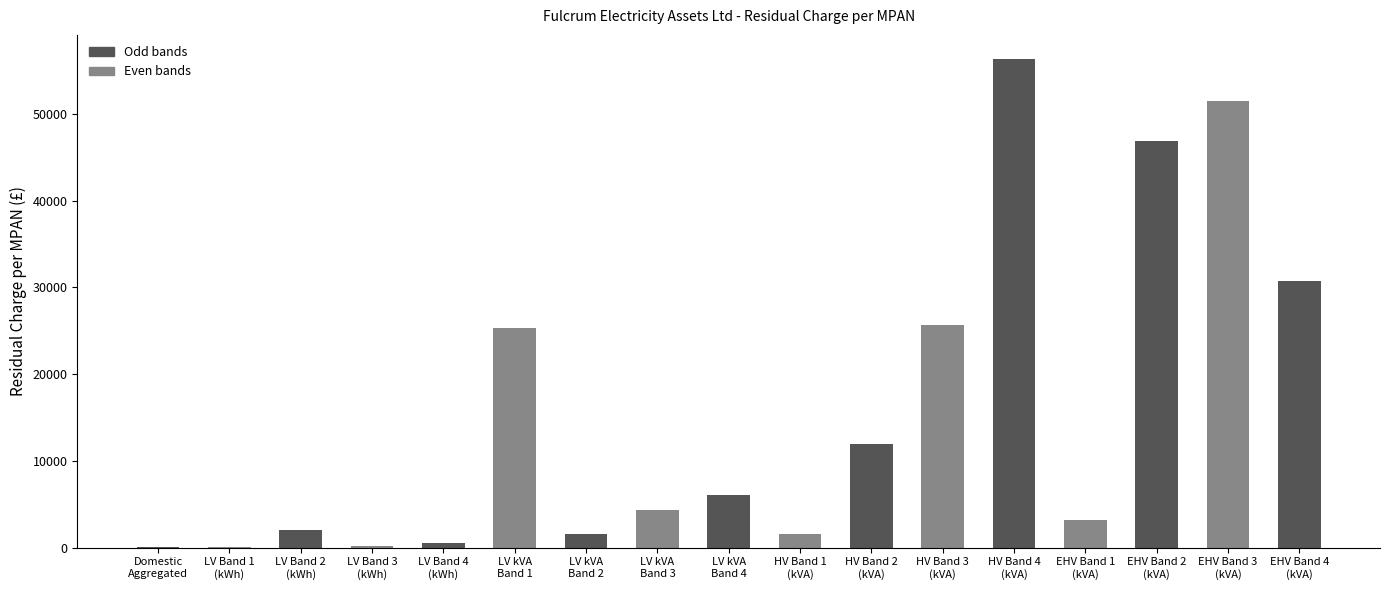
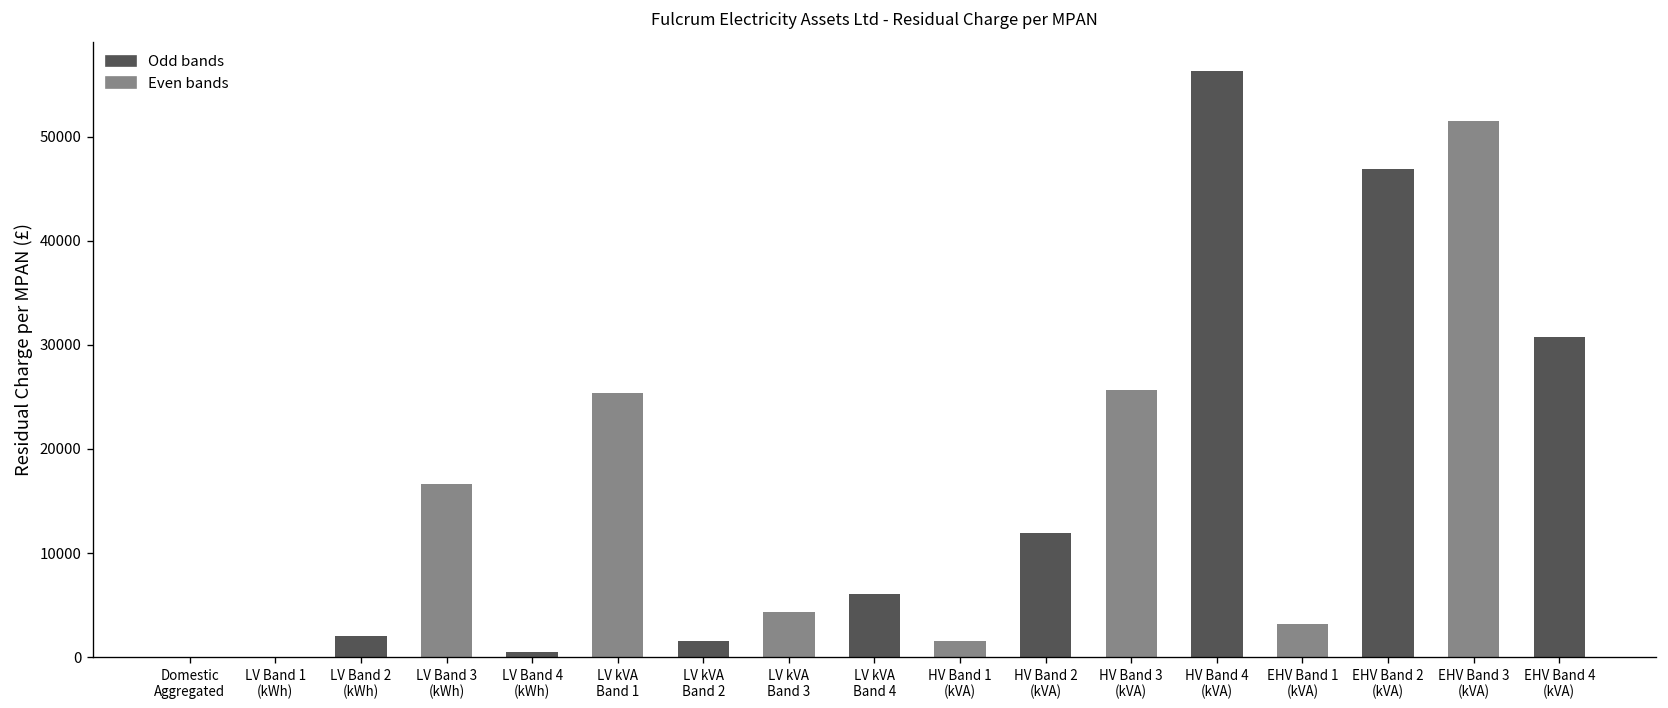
  {
    "LV Band 2 (kWh)": 2000,
-   "LV Band 3 (kWh)": 0,
+   "LV Band 3 (kWh)": 17000,
    "LV Band 4 (kWh)": 1000,
    "LV kVA Band 1": 25000,
    "LV kVA Band 2": 2000,
    "LV kVA Band 3": 4000,
    "LV kVA Band 4": 6000,
    "HV Band 1 (kVA)": 2000,
    "HV Band 2 (kVA)": 12000,
    "HV Band 3 (kVA)": 26000,
    "HV Band 4 (kVA)": 56000,
    "EHV Band 1 (kVA)": 3000,
    "EHV Band 2 (kVA)": 47000,
    "EHV Band 3 (kVA)": 51000,
    "EHV Band 4 (kVA)": 31000
  }
